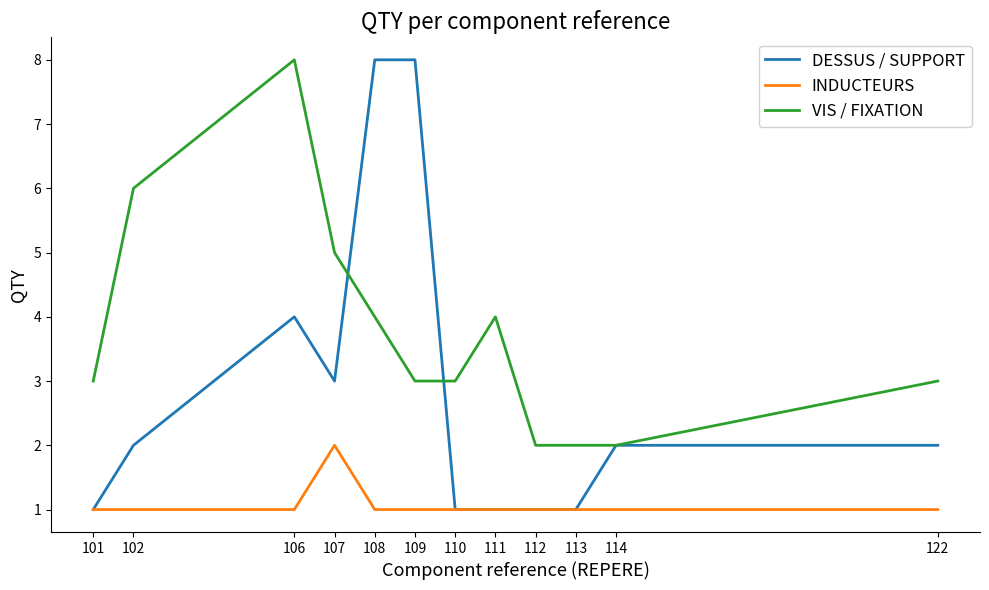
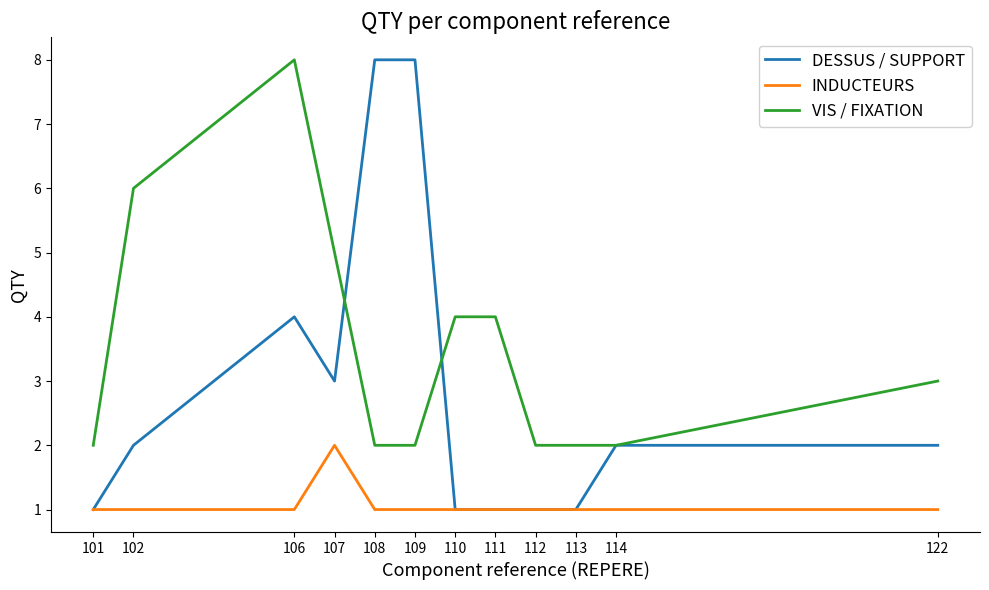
  {
    "DESSUS / SUPPORT": {
      "102": 2,
      "106": 4,
      "107": 3,
      "108": 8,
      "109": 8,
      "122": 2
    },
    "INDUCTEURS": {
      "102": 1,
      "106": 1,
      "107": 2,
      "108": 1,
      "109": 1,
      "114": 1,
      "122": 1
    },
    "VIS / FIXATION": {
-     "101": 3,
+     "101": 2,
      "102": 6,
      "106": 8,
      "107": 5,
-     "108": 4,
-     "109": 3,
-     "110": 3,
+     "108": 2,
+     "109": 2,
+     "110": 4,
      "111": 4,
      "112": 2,
      "113": 2,
      "122": 3
    }
  }
